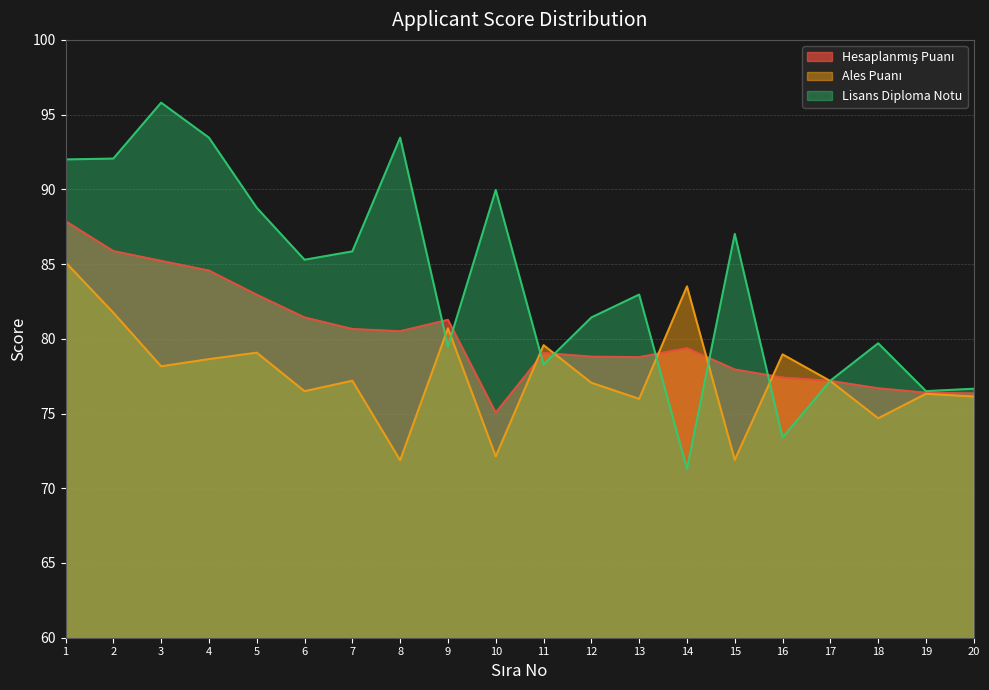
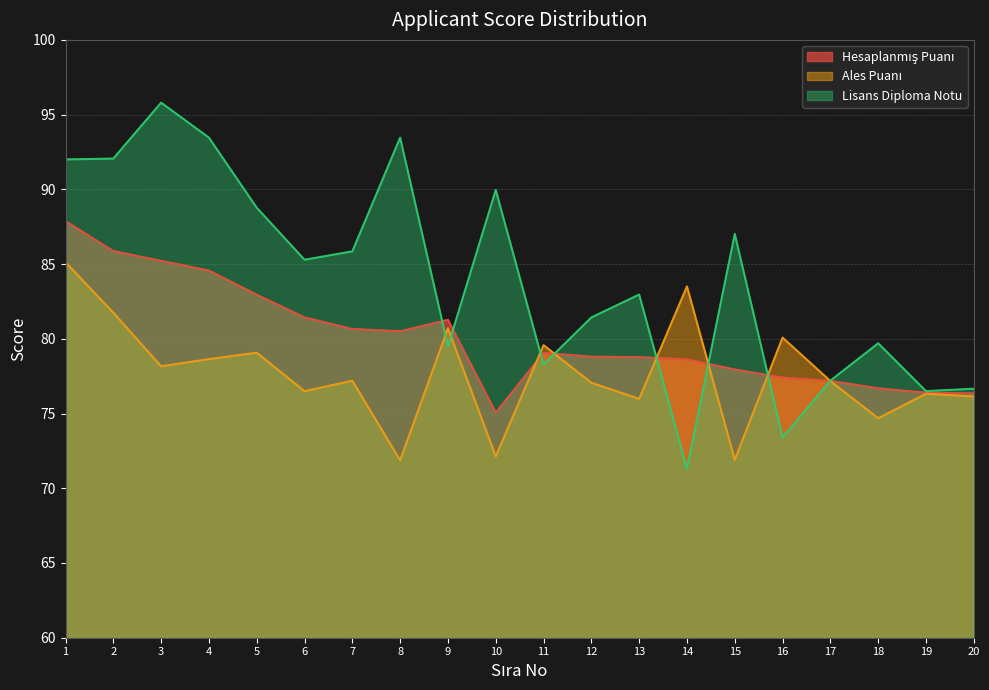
  {
    "Hesaplanmış Puanı": {
      "1": 87.9,
      "2": 85.9,
      "3": 85.2,
      "4": 84.6,
      "5": 83.0,
      "6": 81.4,
      "7": 80.7,
      "8": 80.5,
      "9": 81.3,
      "10": 75.1,
      "11": 79.1,
      "12": 78.8,
      "13": 78.8,
-     "14": 79.4,
+     "14": 78.6,
      "15": 77.9,
      "16": 77.4,
      "18": 76.7,
      "20": 76.3
    },
    "Ales Puanı": {
      "1": 85.1,
      "2": 81.7,
      "3": 78.2,
      "4": 78.6,
      "5": 79.1,
      "6": 76.5,
      "7": 77.2,
      "8": 71.9,
      "9": 80.7,
      "10": 72.1,
      "11": 79.6,
      "12": 77.1,
      "13": 76.0,
      "14": 83.5,
      "15": 71.9,
-     "16": 79.0,
+     "16": 80.1,
      "18": 74.7,
      "20": 76.1
    },
    "Lisans Diploma Notu": {
      "1": 92.0,
      "2": 92.1,
      "3": 95.8,
      "4": 93.5,
      "5": 88.8,
      "6": 85.3,
      "7": 85.9,
      "8": 93.5,
      "9": 79.5,
      "10": 90.0,
      "11": 78.3,
      "12": 81.4,
      "13": 83.0,
      "14": 71.3,
      "15": 87.0,
      "16": 73.4,
      "18": 79.7,
      "20": 76.7
    }
  }
